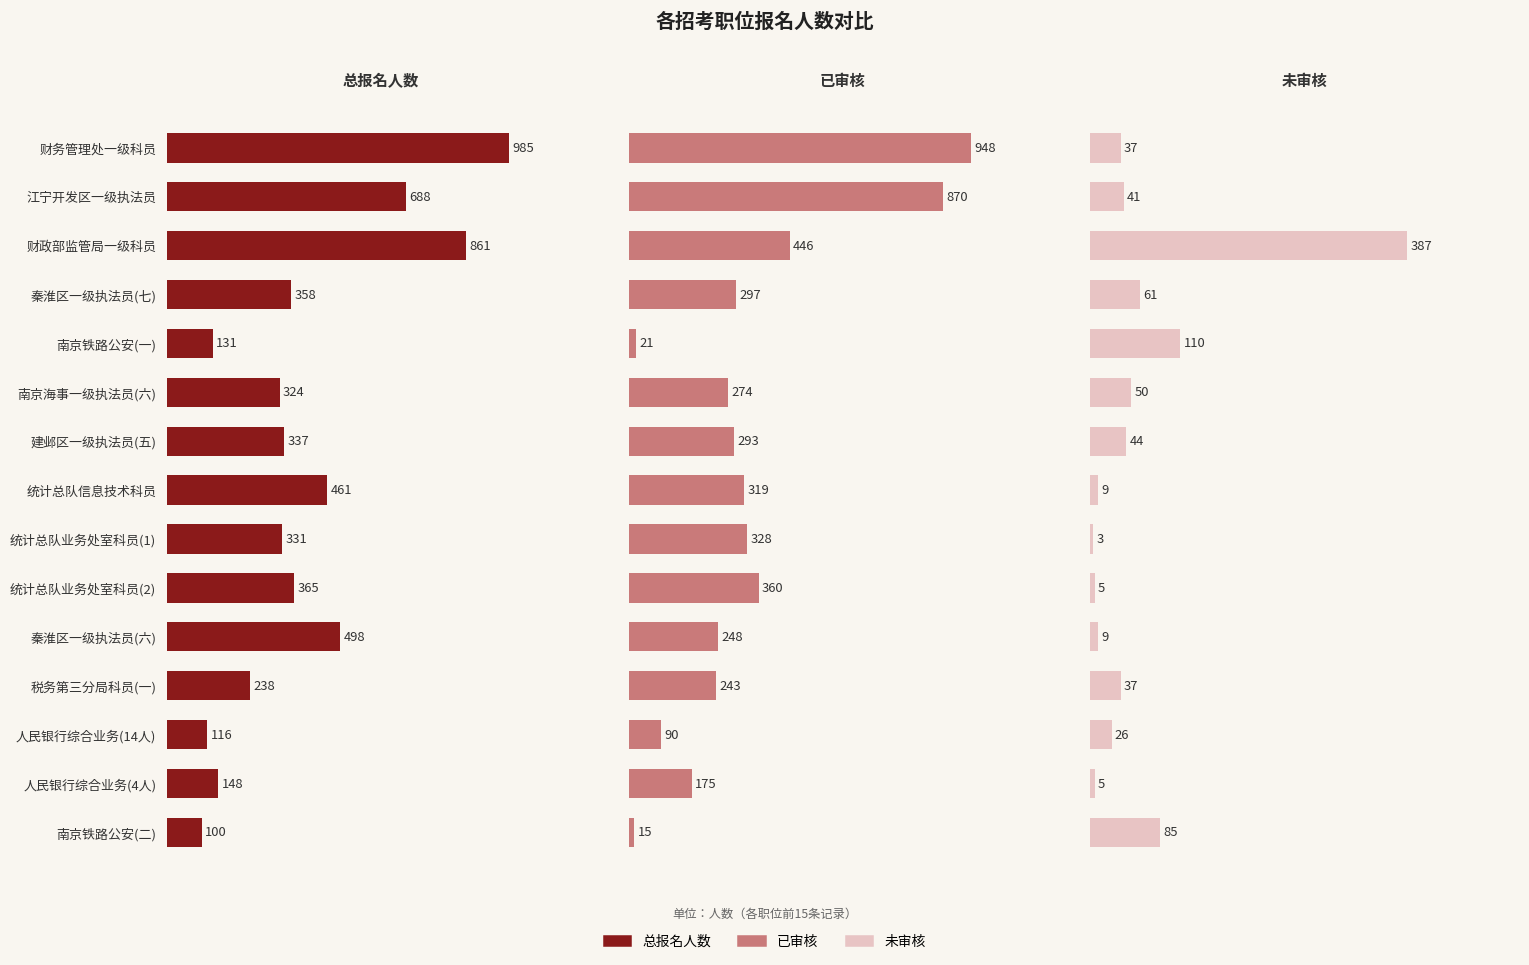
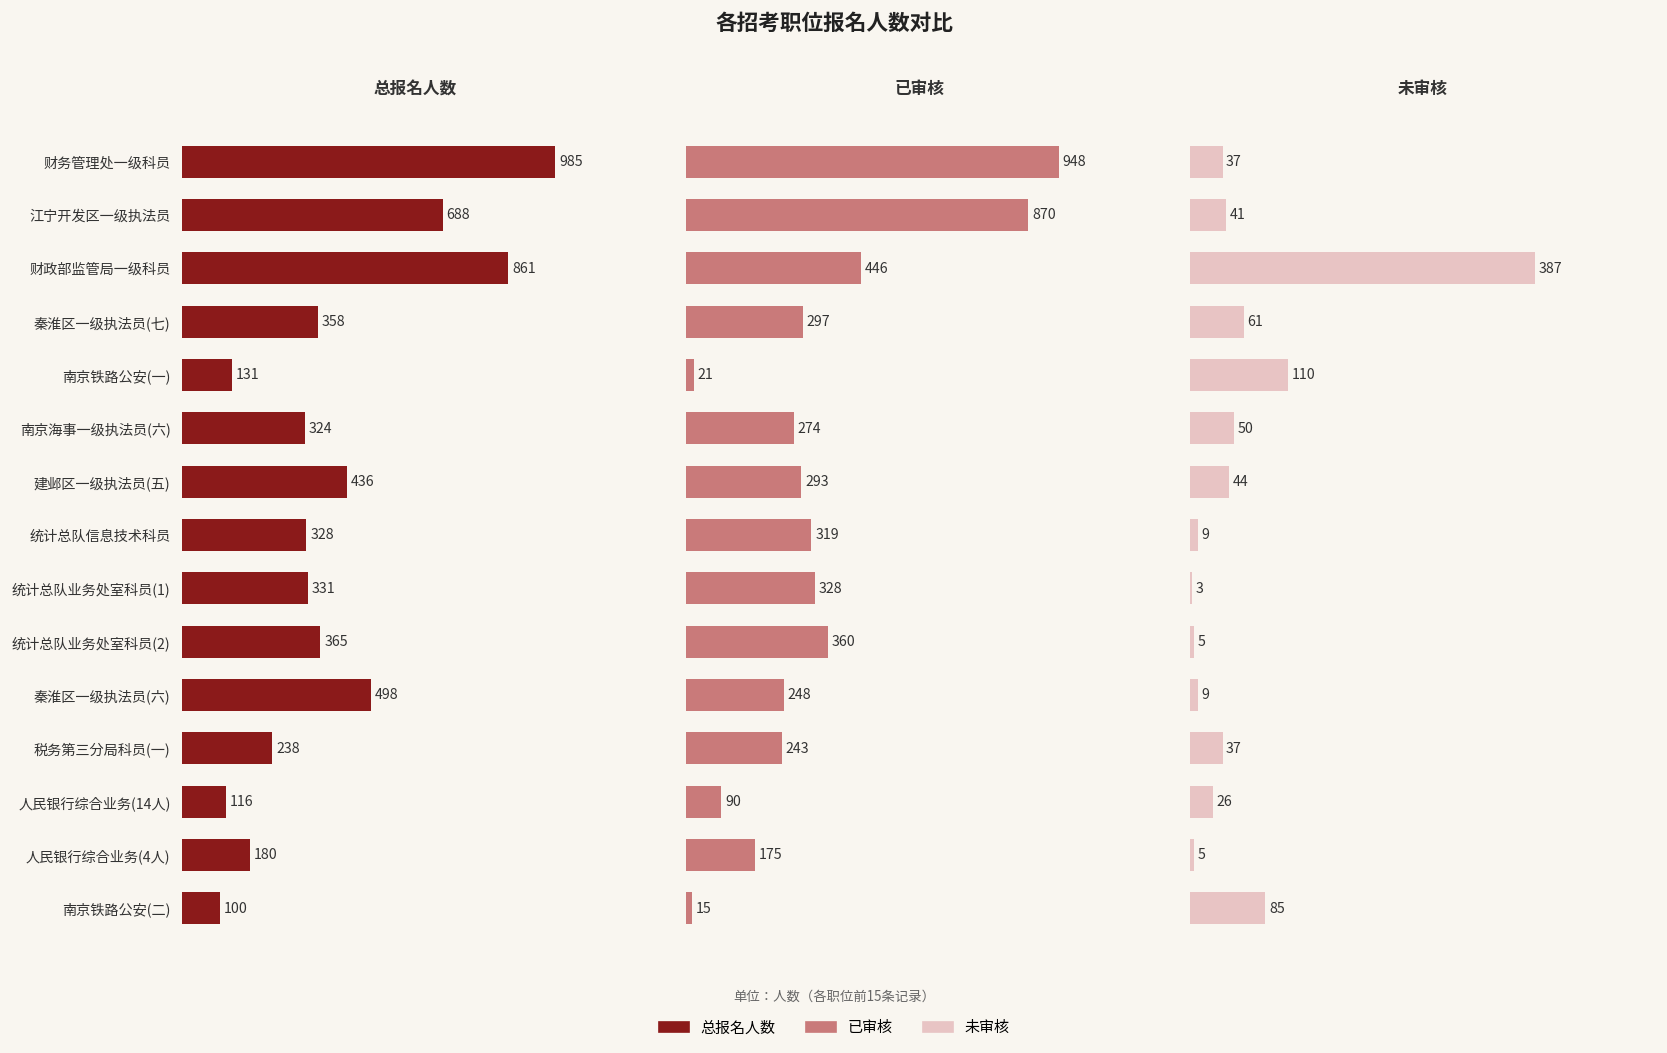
  {
    "总报名人数": {
      "财务管理处一级科员": 985,
      "江宁开发区一级执法员": 688,
      "财政部监管局一级科员": 861,
      "秦淮区一级执法员(七)": 358,
      "南京铁路公安(一)": 131,
      "南京海事一级执法员(六)": 324,
-     "建邺区一级执法员(五)": 337,
-     "统计总队信息技术科员": 461,
+     "建邺区一级执法员(五)": 436,
+     "统计总队信息技术科员": 328,
      "统计总队业务处室科员(1)": 331,
      "统计总队业务处室科员(2)": 365,
      "秦淮区一级执法员(六)": 498,
      "税务第三分局科员(一)": 238,
      "人民银行综合业务(14人)": 116,
-     "人民银行综合业务(4人)": 148,
+     "人民银行综合业务(4人)": 180,
      "南京铁路公安(二)": 100
    }
  }
